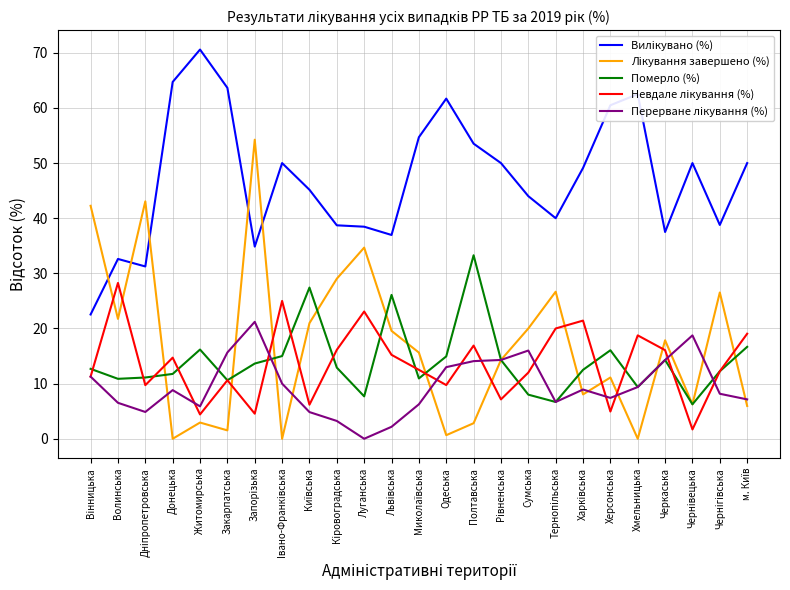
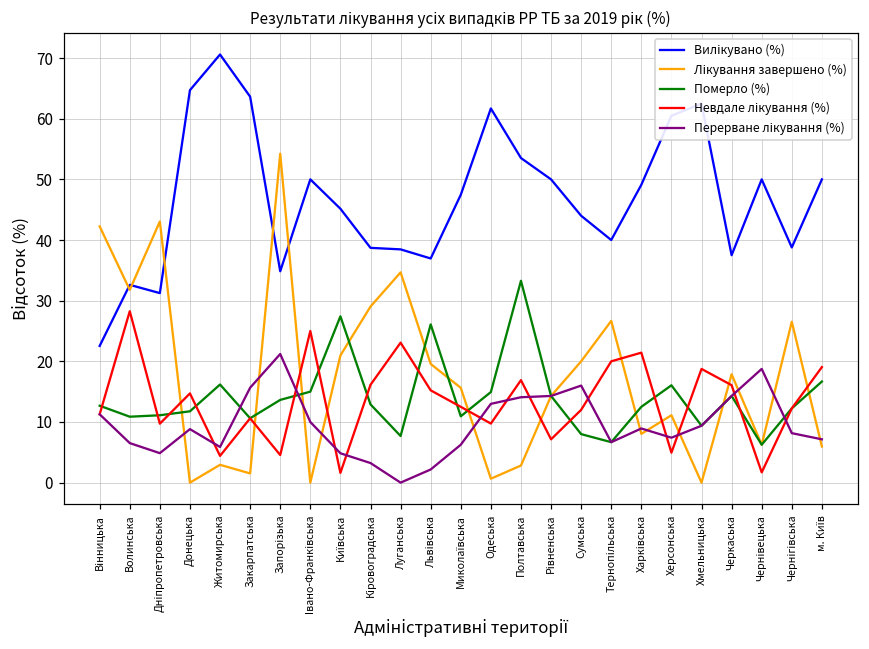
  {
    "Вилікувано (%)": {
      "Вінницька": 23,
      "Волинська": 33,
      "Дніпропетровська": 31,
      "Донецька": 65,
      "Житомирська": 71,
      "Закарпатська": 64,
      "Запорізька": 35,
      "Івано-Франківська": 50,
      "Київська": 45,
      "Кіровоградська": 39,
      "Луганська": 38,
      "Львівська": 37,
-     "Миколаївська": 55,
+     "Миколаївська": 47,
      "Одеська": 62,
      "Полтавська": 54,
      "Рівненська": 50,
      "Сумська": 44,
      "Тернопільська": 40,
      "Харківська": 49,
      "Черкаська": 38,
      "Чернівецька": 50,
      "Чернігівська": 39,
      "м. Київ": 50
    },
    "Лікування завершено (%)": {
      "Вінницька": 42,
-     "Волинська": 22,
+     "Волинська": 32,
      "Дніпропетровська": 43,
      "Донецька": 0,
      "Житомирська": 3,
      "Закарпатська": 2,
      "Запорізька": 54,
      "Івано-Франківська": 0,
      "Київська": 21,
      "Кіровоградська": 29,
      "Луганська": 35,
      "Львівська": 20,
      "Миколаївська": 16,
      "Одеська": 1,
      "Полтавська": 3,
      "Сумська": 20,
      "Тернопільська": 27,
      "Харківська": 8,
      "Херсонська": 11,
      "Хмельницька": 0,
      "Черкаська": 18,
      "Чернігівська": 27,
      "м. Київ": 6
    },
    "Померло (%)": {
      "Вінницька": 13,
      "Волинська": 11,
      "Дніпропетровська": 11,
      "Донецька": 12,
      "Житомирська": 16,
      "Запорізька": 14,
      "Івано-Франківська": 15,
      "Київська": 27,
      "Кіровоградська": 13,
      "Луганська": 8,
      "Львівська": 26,
      "Миколаївська": 11,
      "Одеська": 15,
      "Полтавська": 33,
      "Сумська": 8,
      "Харківська": 13,
      "Херсонська": 16,
      "м. Київ": 17
    },
    "Невдале лікування (%)": {
      "Волинська": 28,
      "Дніпропетровська": 10,
      "Донецька": 15,
      "Житомирська": 4,
      "Запорізька": 5,
      "Івано-Франківська": 25,
-     "Київська": 6,
+     "Київська": 2,
      "Кіровоградська": 16,
      "Луганська": 23,
      "Львівська": 15,
      "Миколаївська": 13,
      "Одеська": 10,
      "Полтавська": 17,
      "Рівненська": 7,
      "Сумська": 12,
      "Тернопільська": 20,
      "Харківська": 21,
      "Херсонська": 5,
      "Хмельницька": 19,
      "Черкаська": 16,
      "Чернівецька": 2,
      "м. Київ": 19
    },
    "Перерване лікування (%)": {
      "Волинська": 7,
      "Дніпропетровська": 5,
      "Донецька": 9,
      "Житомирська": 6,
      "Закарпатська": 16,
      "Запорізька": 21,
      "Івано-Франківська": 10,
      "Київська": 5,
      "Кіровоградська": 3,
      "Луганська": 0,
      "Львівська": 2,
      "Миколаївська": 6,
      "Одеська": 13,
      "Полтавська": 14,
      "Сумська": 16,
      "Харківська": 9,
      "Херсонська": 7,
      "Чернівецька": 19,
      "Чернігівська": 8,
      "м. Київ": 7
    }
  }
